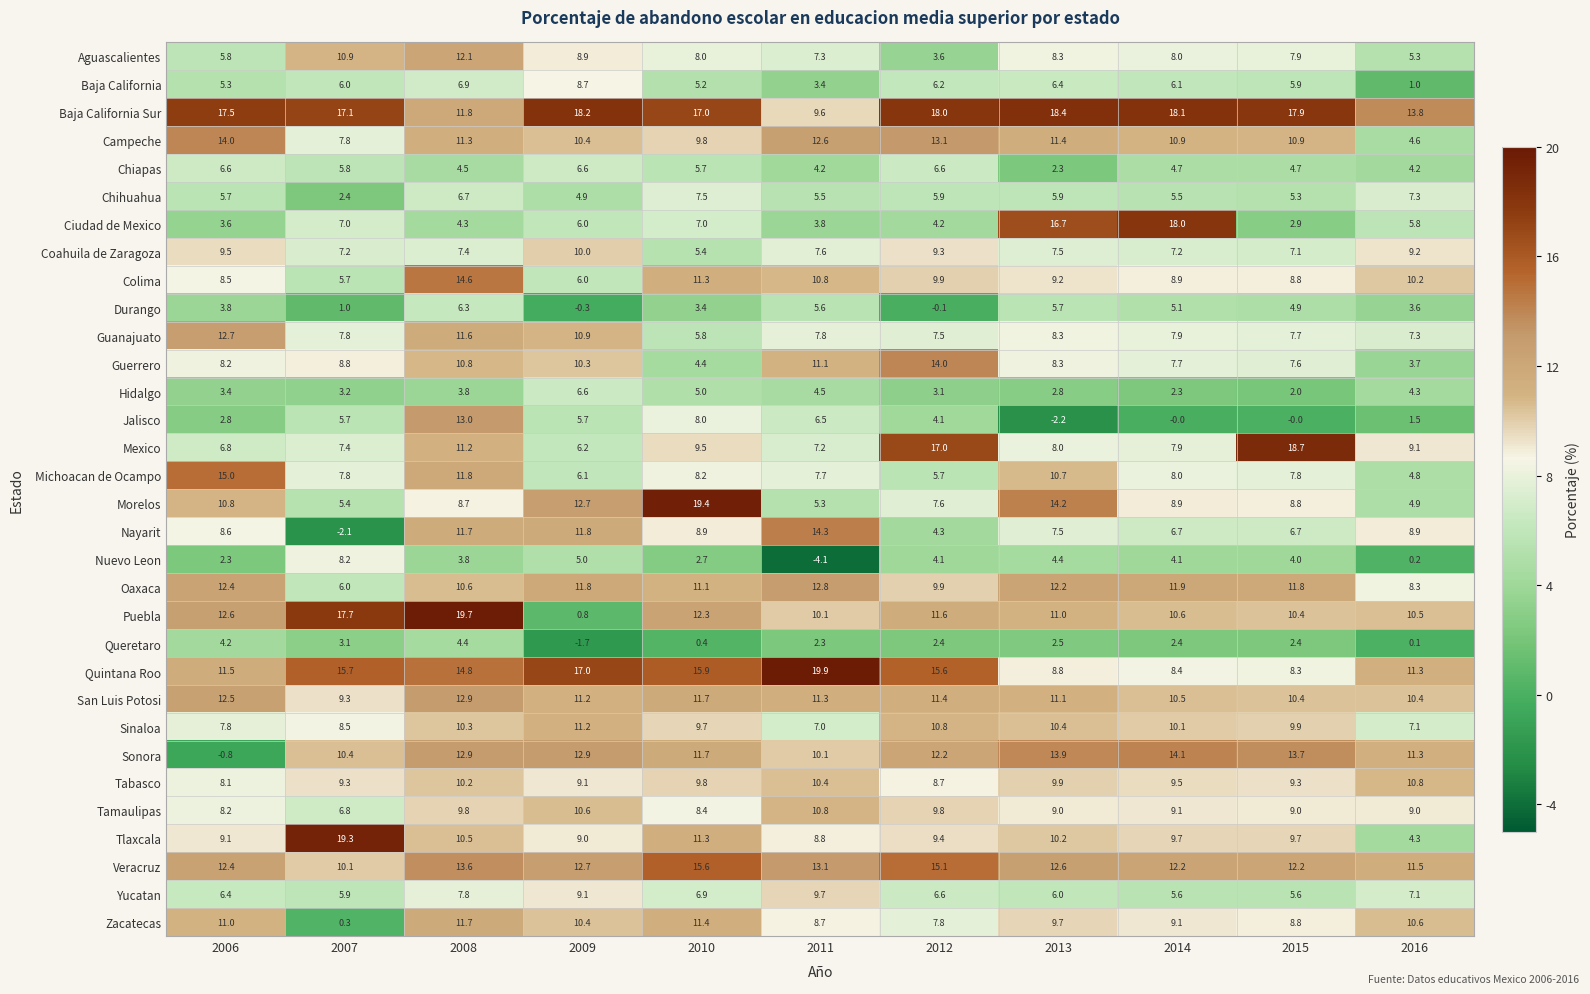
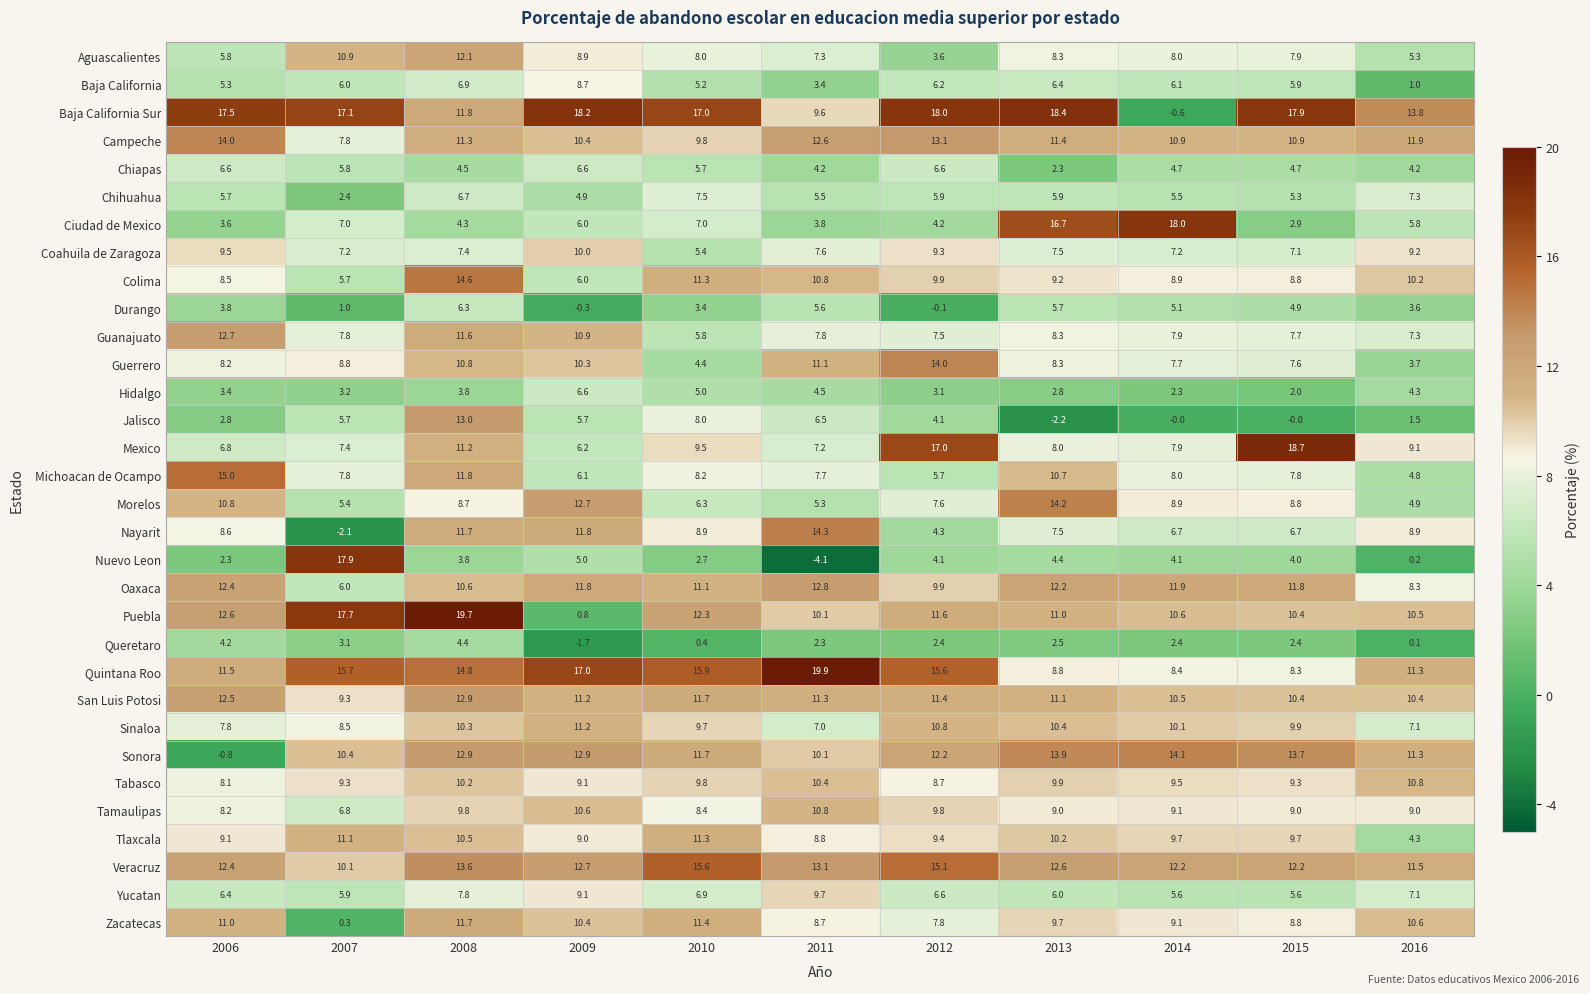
  {
    "Baja California Sur": {
      "2006": 17.5,
      "2007": 17.1,
      "2008": 11.8,
      "2009": 18.2,
      "2010": 17.0,
      "2011": 9.6,
      "2012": 18.0,
      "2013": 18.4,
-     "2014": 18.1,
+     "2014": -0.6,
      "2015": 17.9,
      "2016": 13.8
    },
    "Campeche": {
      "2006": 14.0,
      "2007": 7.8,
      "2008": 11.3,
      "2009": 10.4,
      "2010": 9.8,
      "2011": 12.6,
      "2012": 13.1,
      "2013": 11.4,
      "2014": 10.9,
      "2015": 10.9,
-     "2016": 4.6
+     "2016": 11.9
    },
    "Morelos": {
      "2006": 10.8,
      "2007": 5.4,
      "2008": 8.7,
      "2009": 12.7,
-     "2010": 19.4,
+     "2010": 6.3,
      "2011": 5.3,
      "2012": 7.6,
      "2013": 14.2,
      "2014": 8.9,
      "2015": 8.8,
      "2016": 4.9
    },
    "Nuevo Leon": {
      "2006": 2.3,
-     "2007": 8.2,
+     "2007": 17.9,
      "2008": 3.8,
      "2009": 5.0,
      "2010": 2.7,
      "2011": -4.1,
      "2012": 4.1,
      "2013": 4.4,
      "2014": 4.1,
      "2015": 4.0,
      "2016": 0.2
    },
    "Tlaxcala": {
      "2006": 9.1,
-     "2007": 19.3,
+     "2007": 11.1,
      "2008": 10.5,
      "2009": 9.0,
      "2010": 11.3,
      "2011": 8.8,
      "2012": 9.4,
      "2013": 10.2,
      "2014": 9.7,
      "2015": 9.7,
      "2016": 4.3
    }
  }
